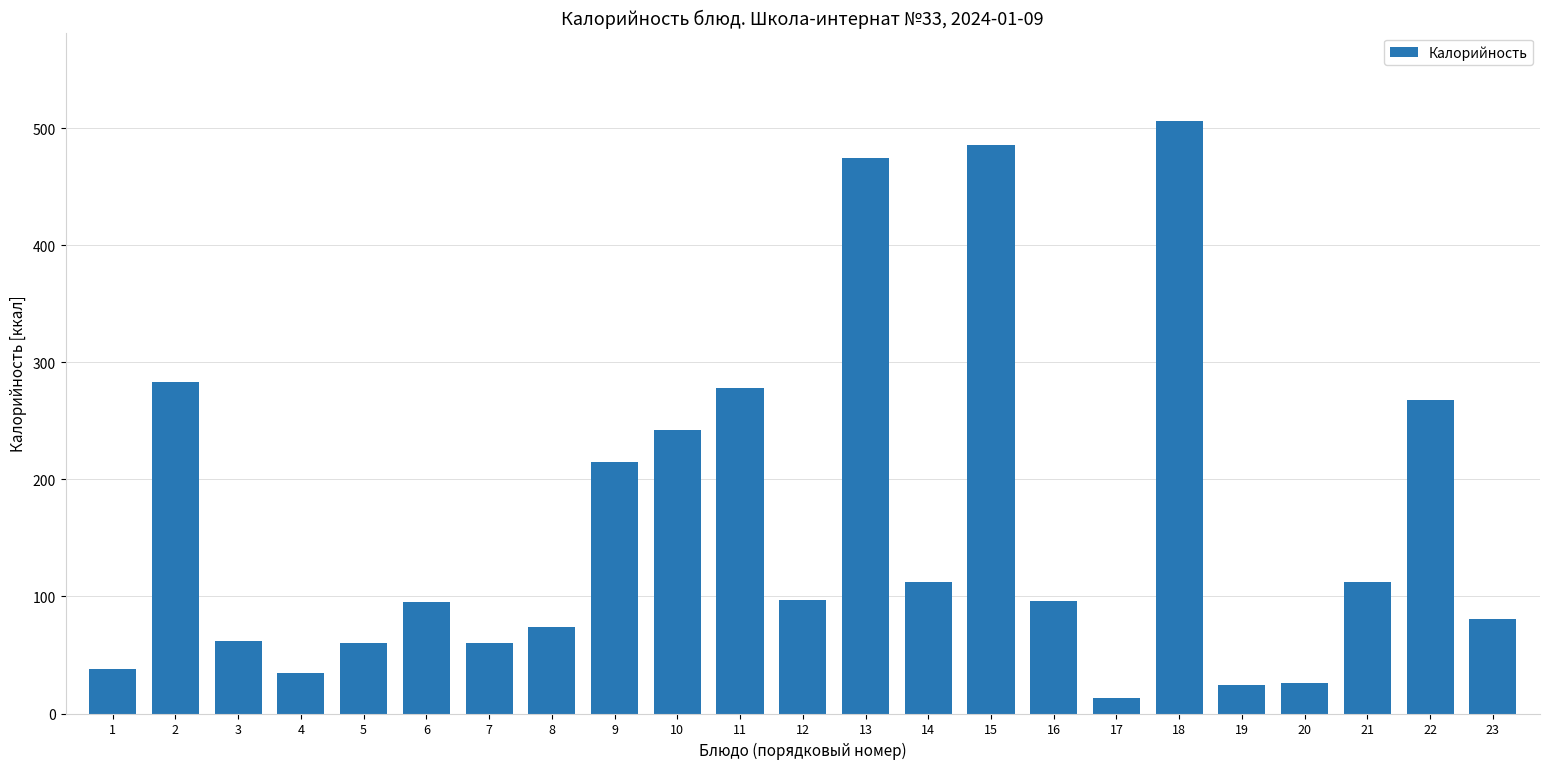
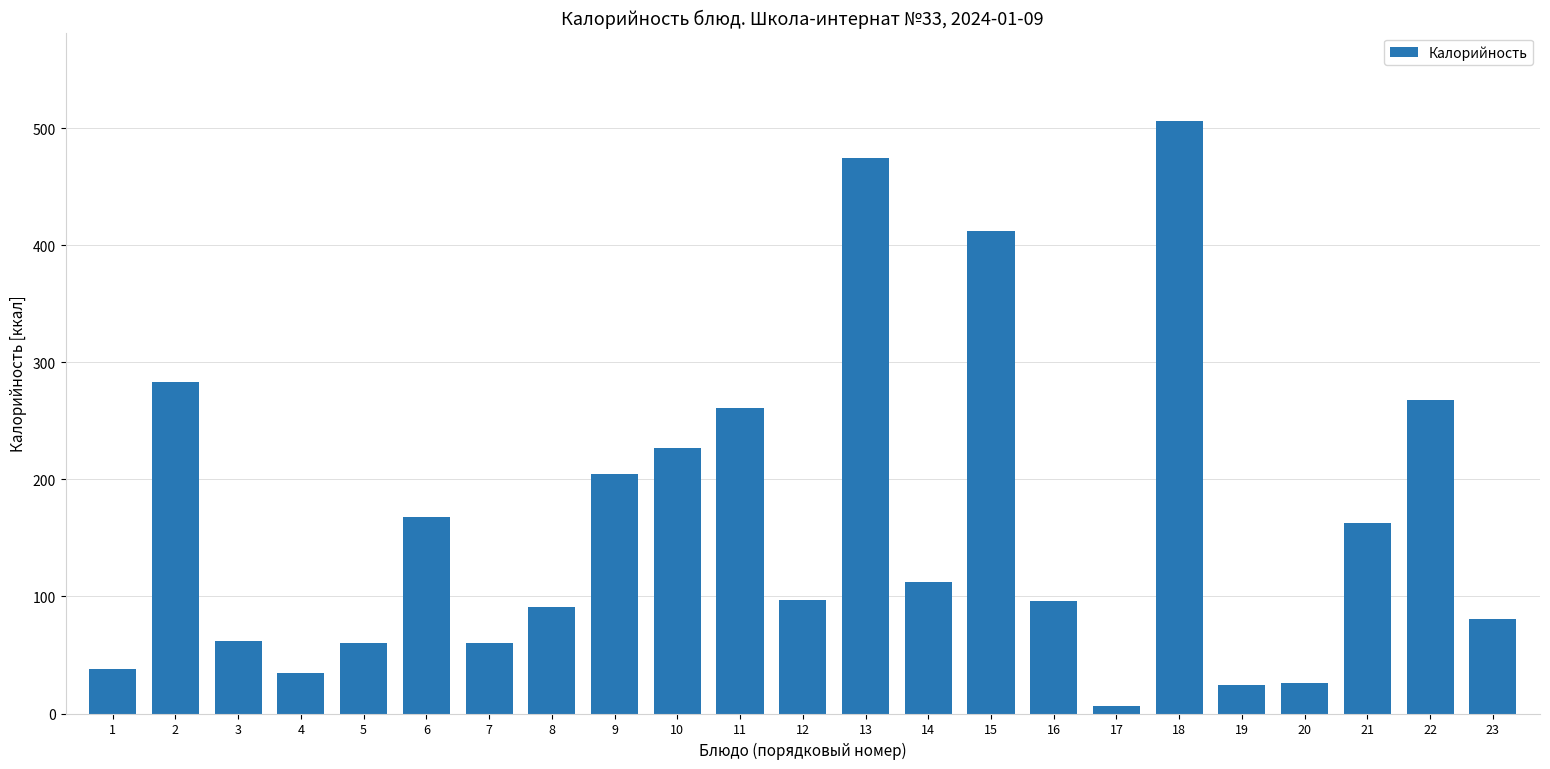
  {
    "1": 38,
    "2": 283,
    "3": 62,
    "4": 35,
    "5": 60,
-   "6": 95,
+   "6": 168,
    "7": 60,
-   "8": 74,
-   "9": 215,
-   "10": 242,
-   "11": 278,
+   "8": 91,
+   "9": 205,
+   "10": 227,
+   "11": 261,
    "12": 97,
    "13": 475,
    "14": 112,
-   "15": 486,
+   "15": 412,
    "16": 96,
-   "17": 13,
+   "17": 6,
    "18": 506,
    "19": 24,
    "20": 26,
-   "21": 112,
+   "21": 163,
    "22": 268,
    "23": 81
  }
